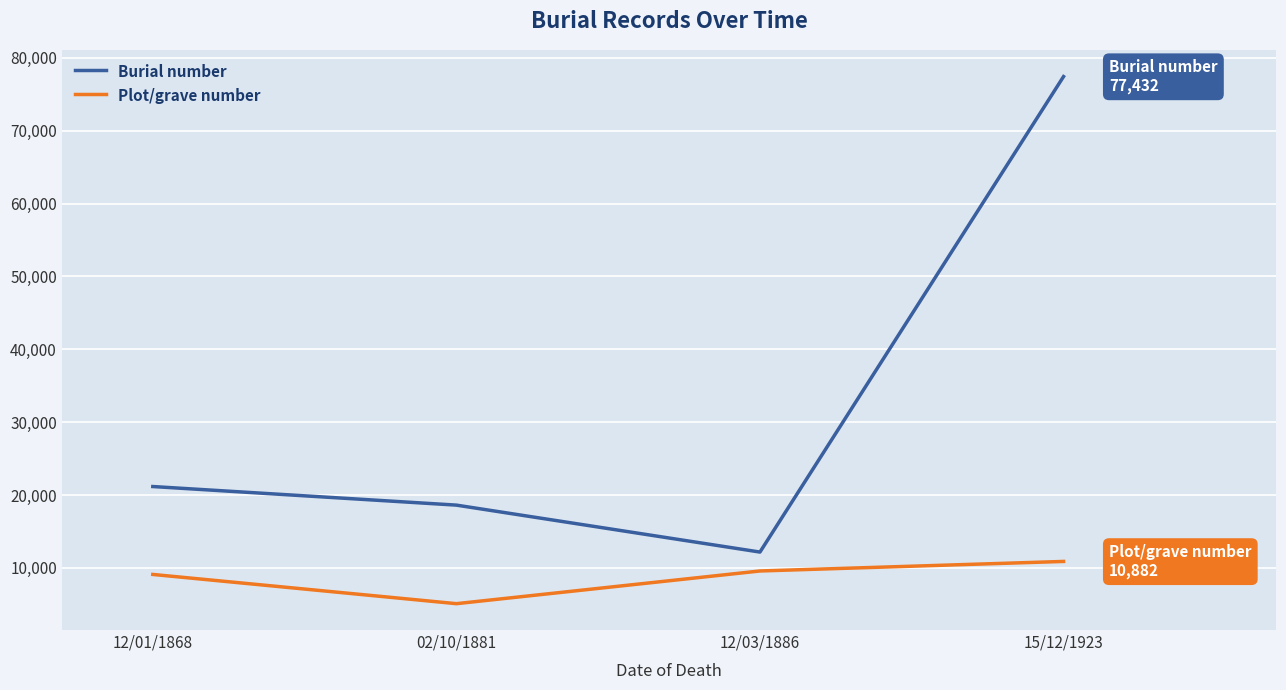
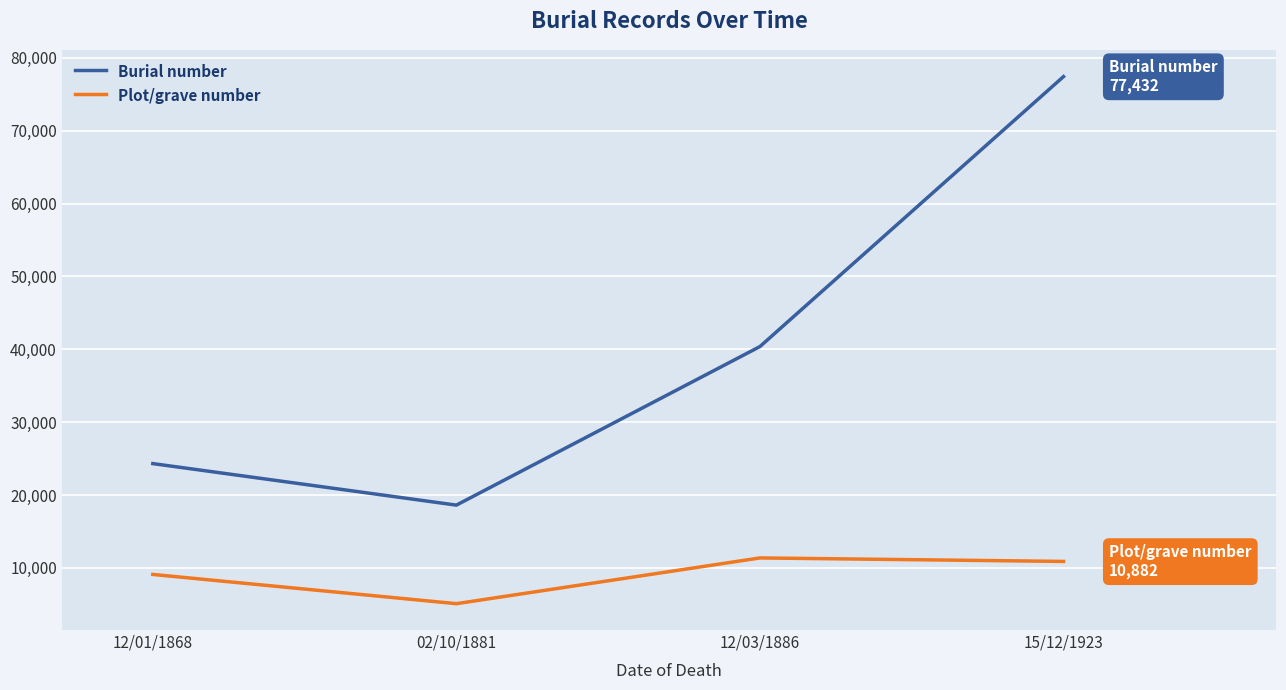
  {
    "Burial number": {
-     "12/01/1868": "21,000",
+     "12/01/1868": "24,000",
      "02/10/1881": "19,000",
-     "12/03/1886": "12,000",
+     "12/03/1886": "40,000",
      "15/12/1923": "77,000"
    },
    "Plot/grave number": {
      "12/01/1868": "9,000",
      "02/10/1881": "5,000",
-     "12/03/1886": "10,000",
+     "12/03/1886": "11,000",
      "15/12/1923": "11,000"
    }
  }
